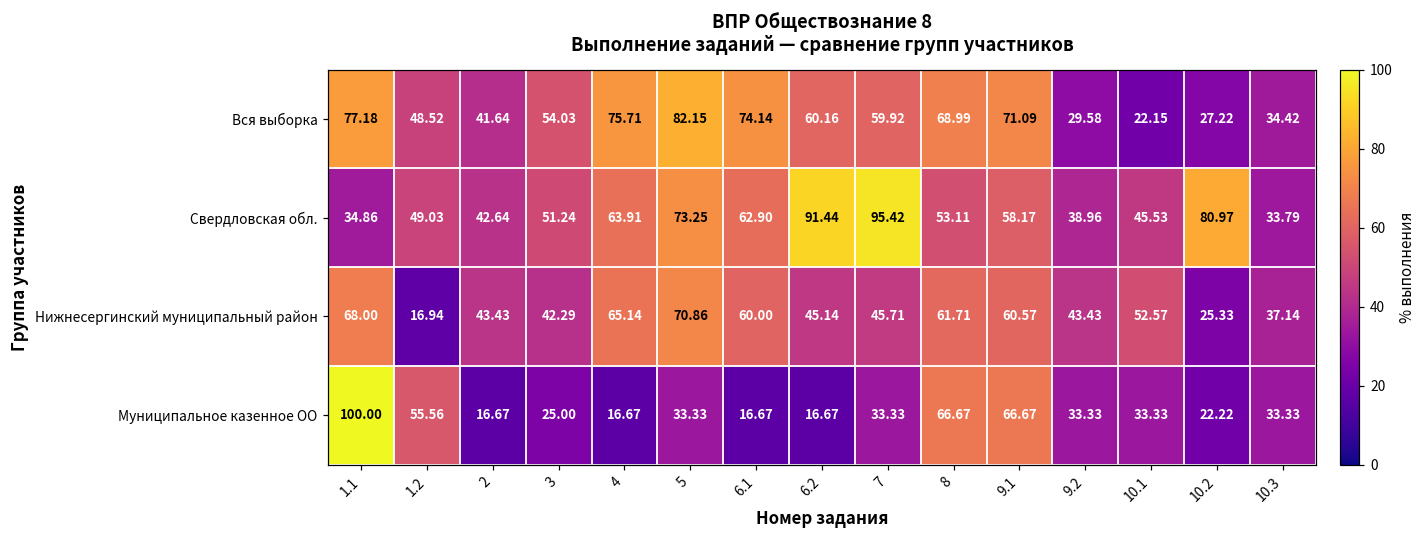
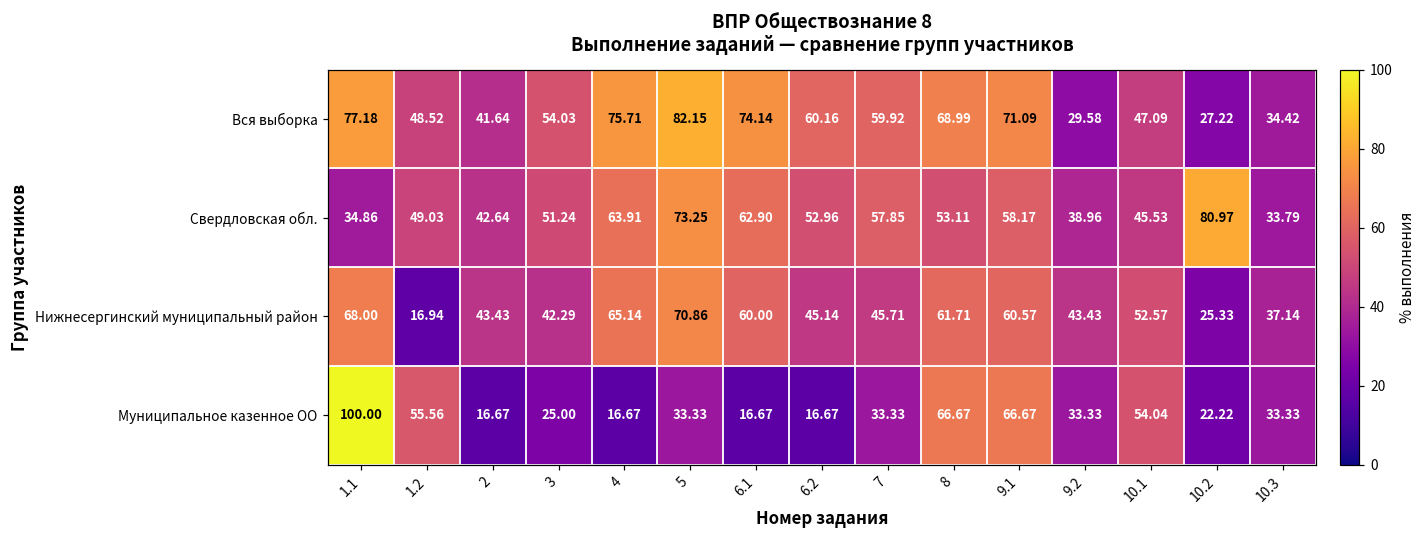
  {
    "Вся выборка": {
      "1.1": 77.18,
      "1.2": 48.52,
      "2": 41.64,
      "3": 54.03,
      "4": 75.71,
      "5": 82.15,
      "6.1": 74.14,
      "6.2": 60.16,
      "7": 59.92,
      "8": 68.99,
      "9.1": 71.09,
      "9.2": 29.58,
-     "10.1": 22.15,
+     "10.1": 47.09,
      "10.2": 27.22,
      "10.3": 34.42
    },
    "Свердловская обл.": {
      "1.1": 34.86,
      "1.2": 49.03,
      "2": 42.64,
      "3": 51.24,
      "4": 63.91,
      "5": 73.25,
      "6.1": 62.90,
-     "6.2": 91.44,
-     "7": 95.42,
+     "6.2": 52.96,
+     "7": 57.85,
      "8": 53.11,
      "9.1": 58.17,
      "9.2": 38.96,
      "10.1": 45.53,
      "10.2": 80.97,
      "10.3": 33.79
    },
    "Нижнесергинский муниципальный район": {
      "1.1": 68.00,
      "1.2": 16.94,
      "2": 43.43,
      "3": 42.29,
      "4": 65.14,
      "5": 70.86,
      "6.1": 60.00,
      "6.2": 45.14,
      "7": 45.71,
      "8": 61.71,
      "9.1": 60.57,
      "9.2": 43.43,
      "10.1": 52.57,
      "10.2": 25.33,
      "10.3": 37.14
    },
    "Муниципальное казенное ОО": {
      "1.1": 100.00,
      "1.2": 55.56,
      "2": 16.67,
      "3": 25.00,
      "4": 16.67,
      "5": 33.33,
      "6.1": 16.67,
      "6.2": 16.67,
      "7": 33.33,
      "8": 66.67,
      "9.1": 66.67,
      "9.2": 33.33,
-     "10.1": 33.33,
+     "10.1": 54.04,
      "10.2": 22.22,
      "10.3": 33.33
    }
  }
